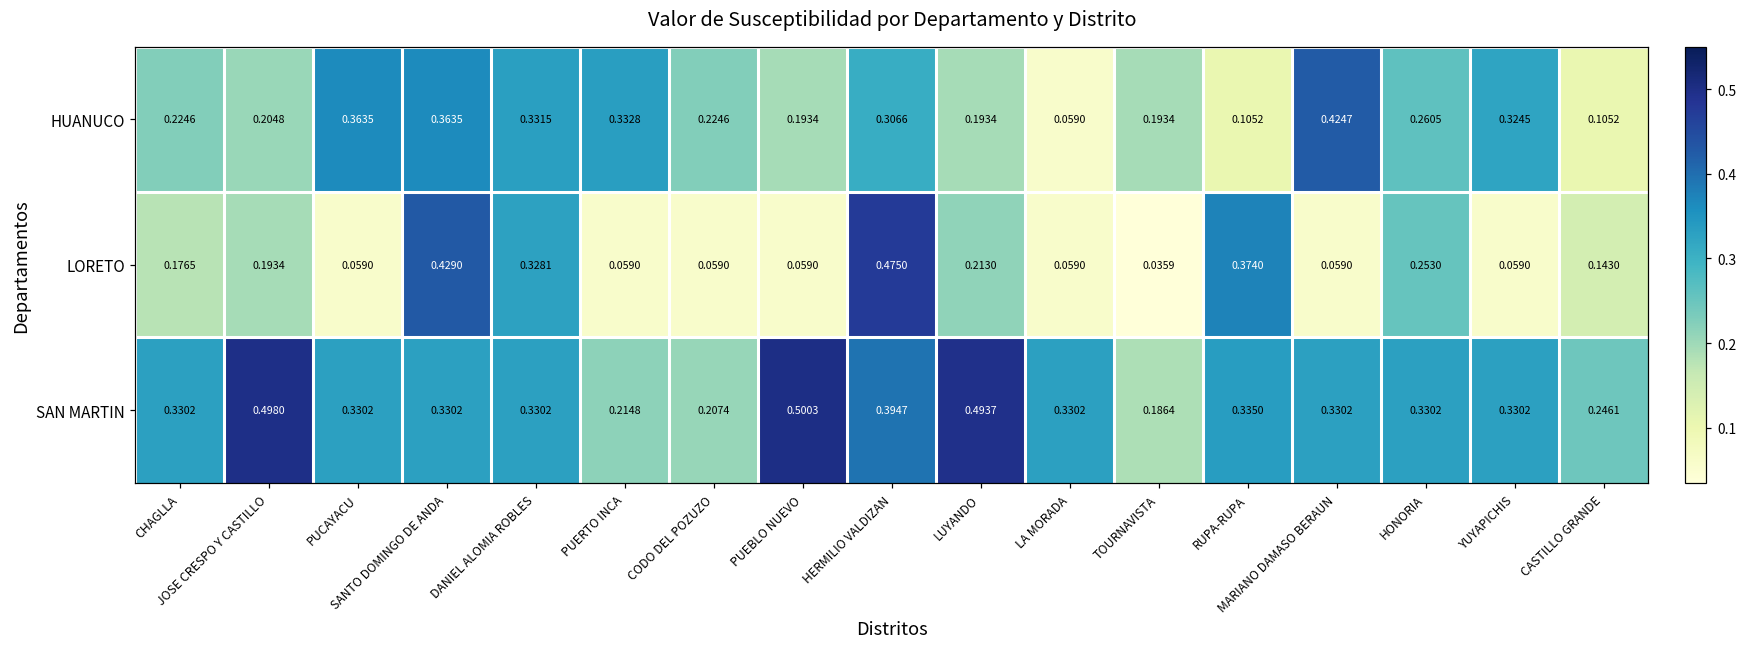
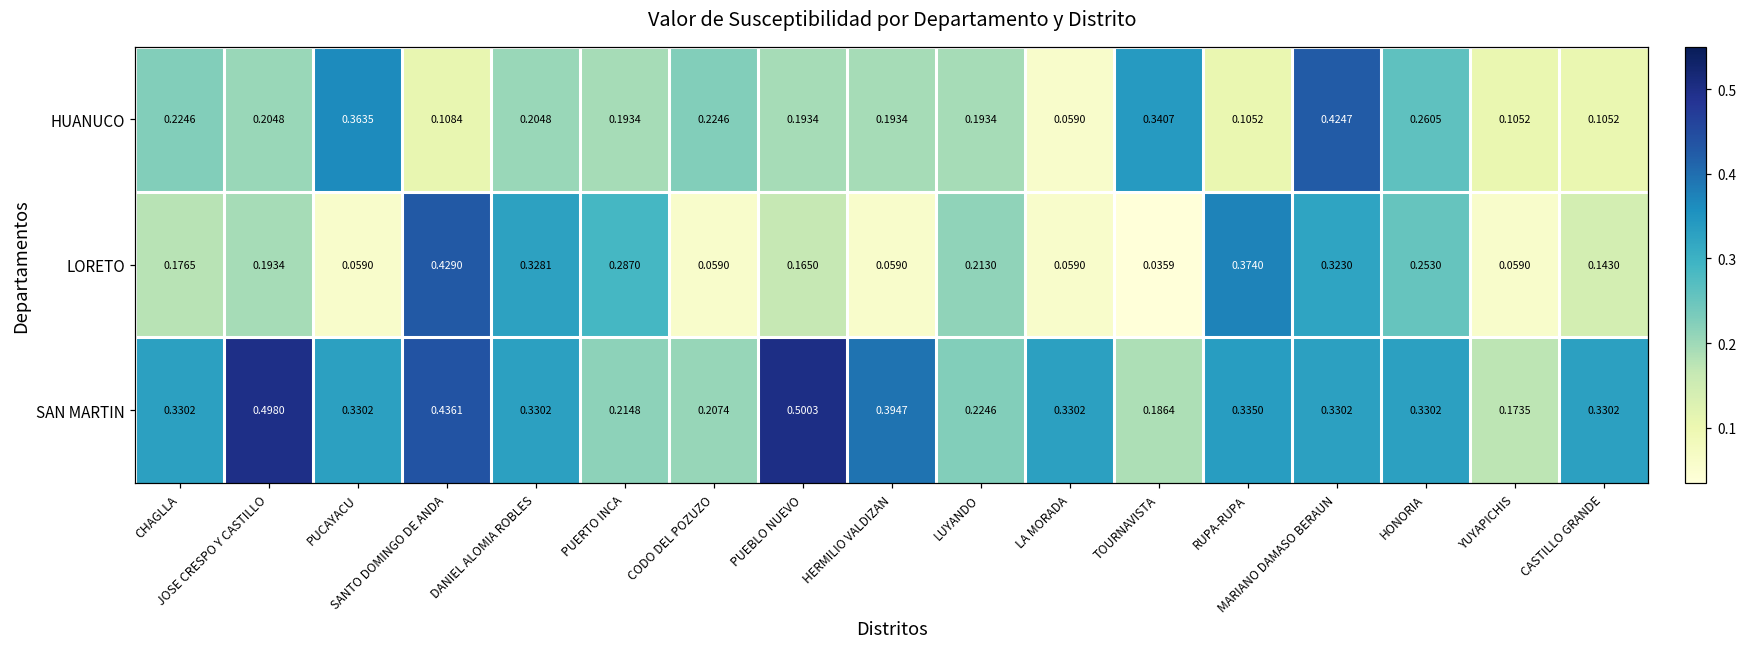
  {
    "HUANUCO": {
      "CHAGLLA": 0.2246,
      "JOSE CRESPO Y CASTILLO": 0.2048,
      "PUCAYACU": 0.3635,
-     "SANTO DOMINGO DE ANDA": 0.3635,
-     "DANIEL ALOMIA ROBLES": 0.3315,
-     "PUERTO INCA": 0.3328,
+     "SANTO DOMINGO DE ANDA": 0.1084,
+     "DANIEL ALOMIA ROBLES": 0.2048,
+     "PUERTO INCA": 0.1934,
      "CODO DEL POZUZO": 0.2246,
      "PUEBLO NUEVO": 0.1934,
-     "HERMILIO VALDIZAN": 0.3066,
+     "HERMILIO VALDIZAN": 0.1934,
      "LUYANDO": 0.1934,
      "LA MORADA": 0.0590,
-     "TOURNAVISTA": 0.1934,
+     "TOURNAVISTA": 0.3407,
      "RUPA-RUPA": 0.1052,
      "MARIANO DAMASO BERAUN": 0.4247,
      "HONORIA": 0.2605,
-     "YUYAPICHIS": 0.3245,
+     "YUYAPICHIS": 0.1052,
      "CASTILLO GRANDE": 0.1052
    },
    "LORETO": {
      "CHAGLLA": 0.1765,
      "JOSE CRESPO Y CASTILLO": 0.1934,
      "PUCAYACU": 0.0590,
      "SANTO DOMINGO DE ANDA": 0.4290,
      "DANIEL ALOMIA ROBLES": 0.3281,
-     "PUERTO INCA": 0.0590,
+     "PUERTO INCA": 0.2870,
      "CODO DEL POZUZO": 0.0590,
-     "PUEBLO NUEVO": 0.0590,
-     "HERMILIO VALDIZAN": 0.4750,
+     "PUEBLO NUEVO": 0.1650,
+     "HERMILIO VALDIZAN": 0.0590,
      "LUYANDO": 0.2130,
      "LA MORADA": 0.0590,
      "TOURNAVISTA": 0.0359,
      "RUPA-RUPA": 0.3740,
-     "MARIANO DAMASO BERAUN": 0.0590,
+     "MARIANO DAMASO BERAUN": 0.3230,
      "HONORIA": 0.2530,
      "YUYAPICHIS": 0.0590,
      "CASTILLO GRANDE": 0.1430
    },
    "SAN MARTIN": {
      "CHAGLLA": 0.3302,
      "JOSE CRESPO Y CASTILLO": 0.4980,
      "PUCAYACU": 0.3302,
-     "SANTO DOMINGO DE ANDA": 0.3302,
+     "SANTO DOMINGO DE ANDA": 0.4361,
      "DANIEL ALOMIA ROBLES": 0.3302,
      "PUERTO INCA": 0.2148,
      "CODO DEL POZUZO": 0.2074,
      "PUEBLO NUEVO": 0.5003,
      "HERMILIO VALDIZAN": 0.3947,
-     "LUYANDO": 0.4937,
+     "LUYANDO": 0.2246,
      "LA MORADA": 0.3302,
      "TOURNAVISTA": 0.1864,
      "RUPA-RUPA": 0.3350,
      "MARIANO DAMASO BERAUN": 0.3302,
      "HONORIA": 0.3302,
-     "YUYAPICHIS": 0.3302,
-     "CASTILLO GRANDE": 0.2461
+     "YUYAPICHIS": 0.1735,
+     "CASTILLO GRANDE": 0.3302
    }
  }
